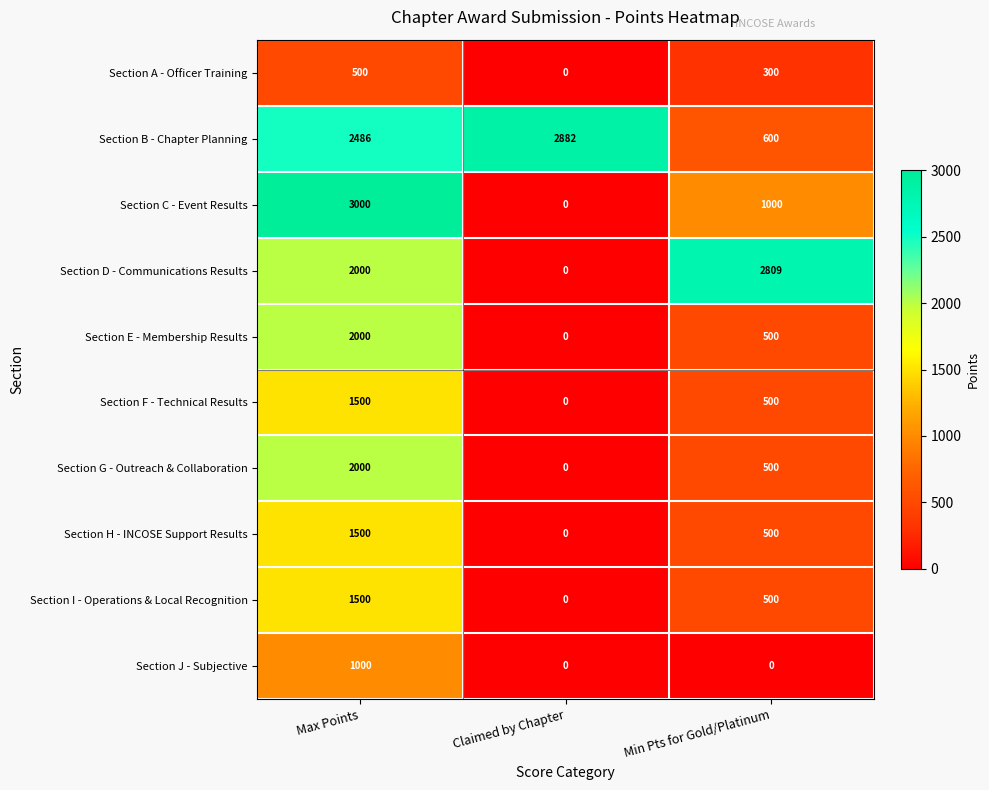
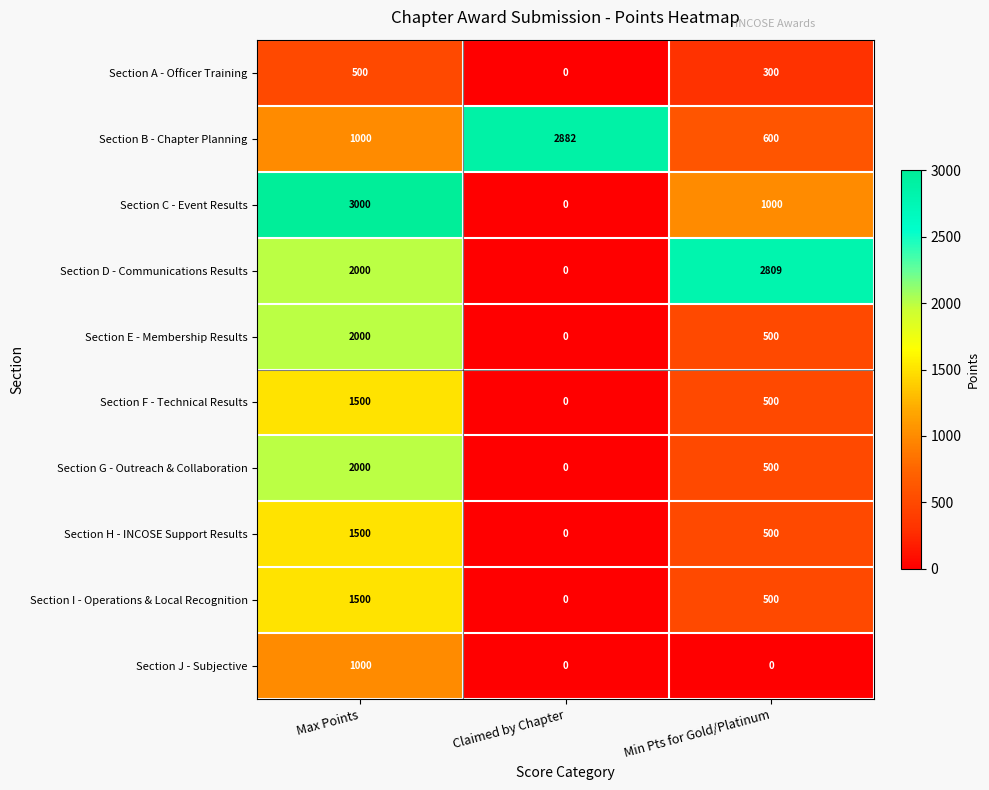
  {
    "Section A - Officer Training": {
      "Max Points": 500,
      "Claimed by Chapter": 0,
      "Min Pts for Gold/Platinum": 300
    },
    "Section B - Chapter Planning": {
-     "Max Points": 2486,
+     "Max Points": 1000,
      "Claimed by Chapter": 2882,
      "Min Pts for Gold/Platinum": 600
    },
    "Section C - Event Results": {
      "Max Points": 3000,
      "Claimed by Chapter": 0,
      "Min Pts for Gold/Platinum": 1000
    },
    "Section D - Communications Results": {
      "Max Points": 2000,
      "Claimed by Chapter": 0,
      "Min Pts for Gold/Platinum": 2809
    },
    "Section E - Membership Results": {
      "Max Points": 2000,
      "Claimed by Chapter": 0,
      "Min Pts for Gold/Platinum": 500
    },
    "Section F - Technical Results": {
      "Max Points": 1500,
      "Claimed by Chapter": 0,
      "Min Pts for Gold/Platinum": 500
    },
    "Section G - Outreach & Collaboration": {
      "Max Points": 2000,
      "Claimed by Chapter": 0,
      "Min Pts for Gold/Platinum": 500
    },
    "Section H - INCOSE Support Results": {
      "Max Points": 1500,
      "Claimed by Chapter": 0,
      "Min Pts for Gold/Platinum": 500
    },
    "Section I - Operations & Local Recognition": {
      "Max Points": 1500,
      "Claimed by Chapter": 0,
      "Min Pts for Gold/Platinum": 500
    },
    "Section J - Subjective": {
      "Max Points": 1000,
      "Claimed by Chapter": 0,
      "Min Pts for Gold/Platinum": 0
    }
  }
